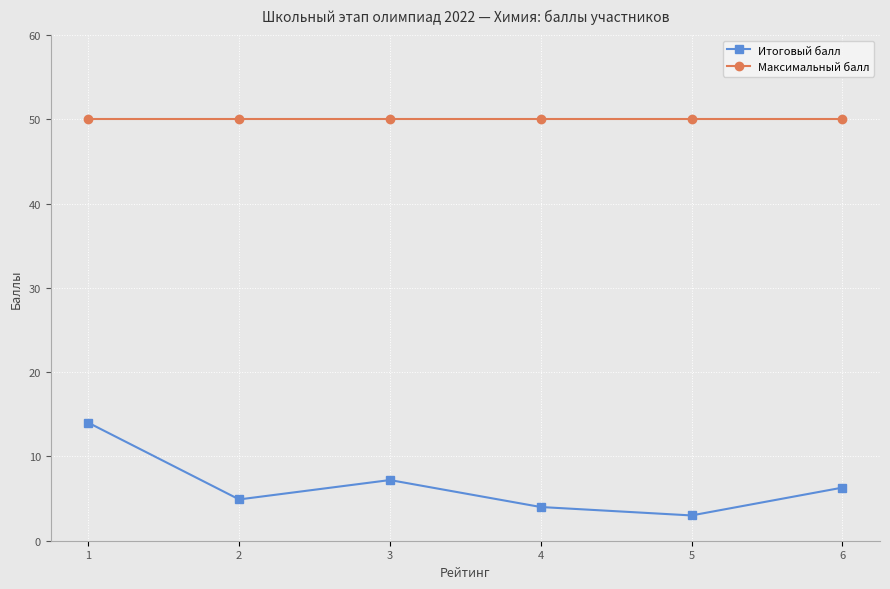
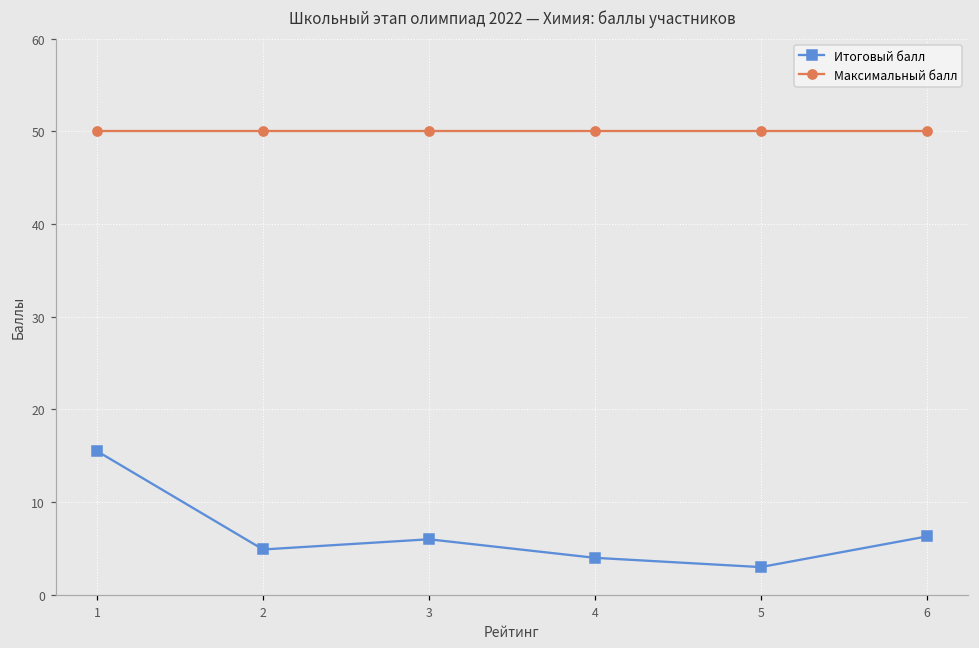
  {
    "Итоговый балл": {
-     "1": 14,
+     "1": 16,
      "2": 5,
-     "3": 7,
+     "3": 6,
      "4": 4,
      "5": 3,
      "6": 6
    },
    "Максимальный балл": {
      "1": 50,
      "2": 50,
      "3": 50,
      "4": 50,
      "5": 50,
      "6": 50
    }
  }
